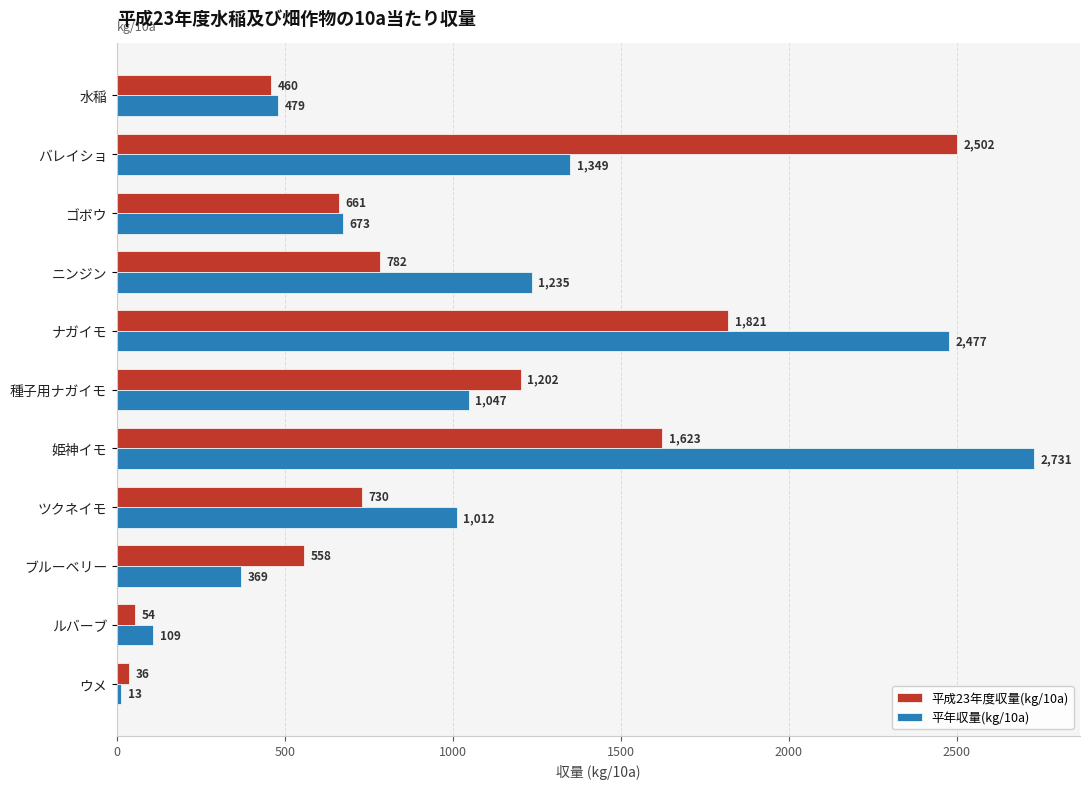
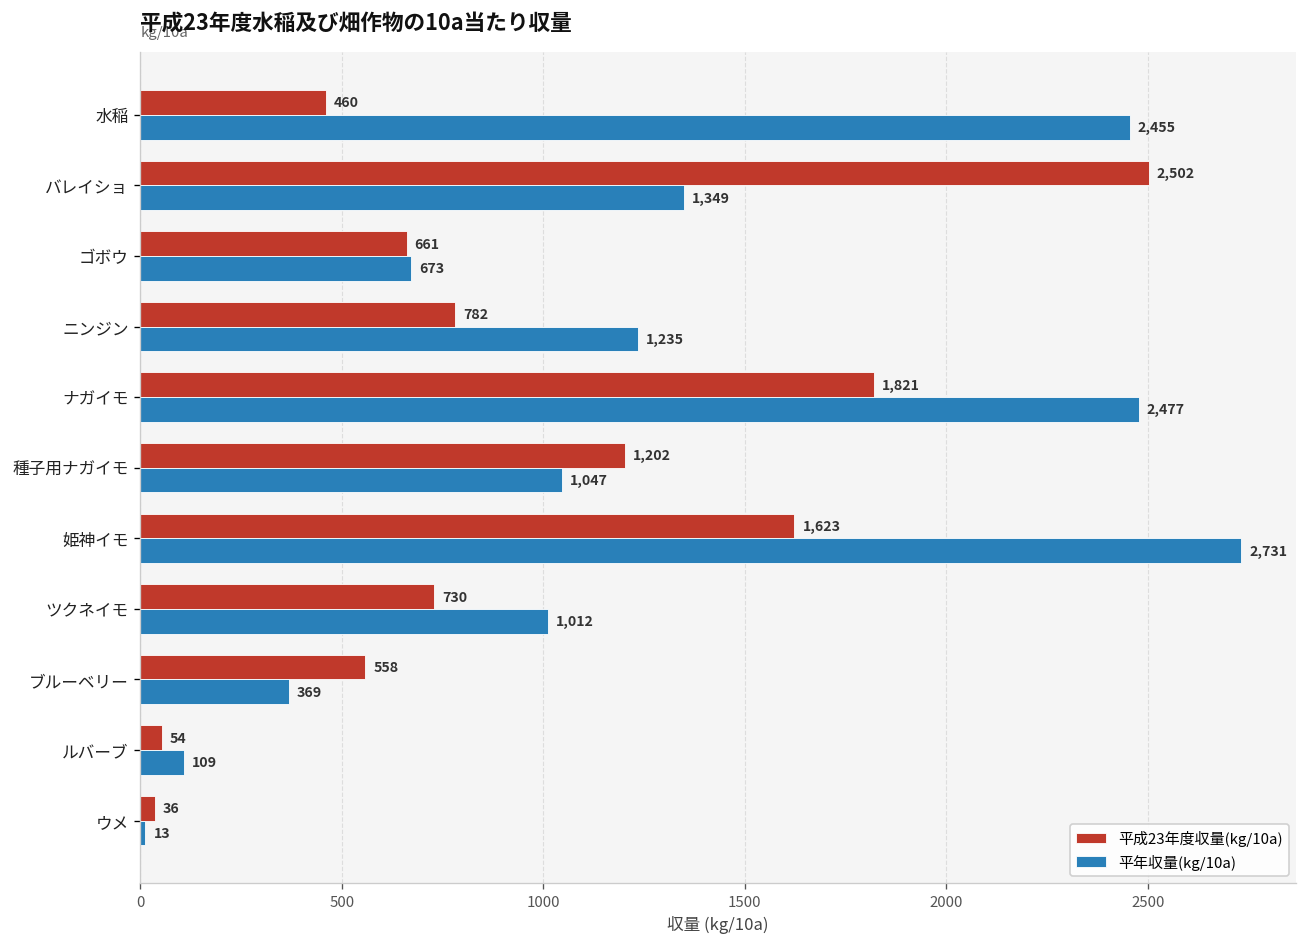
  {
    "平成23年度収量(kg/10a)": {
      "水稲": "460",
      "バレイショ": "2,502",
      "ゴボウ": "661",
      "ニンジン": "782",
      "ナガイモ": "1,821",
      "種子用ナガイモ": "1,202",
      "姫神イモ": "1,623",
      "ツクネイモ": "730",
      "ブルーベリー": "558",
      "ルバーブ": "54",
      "ウメ": "36"
    },
    "平年収量(kg/10a)": {
-     "水稲": "479",
+     "水稲": "2,455",
      "バレイショ": "1,349",
      "ゴボウ": "673",
      "ニンジン": "1,235",
      "ナガイモ": "2,477",
      "種子用ナガイモ": "1,047",
      "姫神イモ": "2,731",
      "ツクネイモ": "1,012",
      "ブルーベリー": "369",
      "ルバーブ": "109",
      "ウメ": "13"
    }
  }
